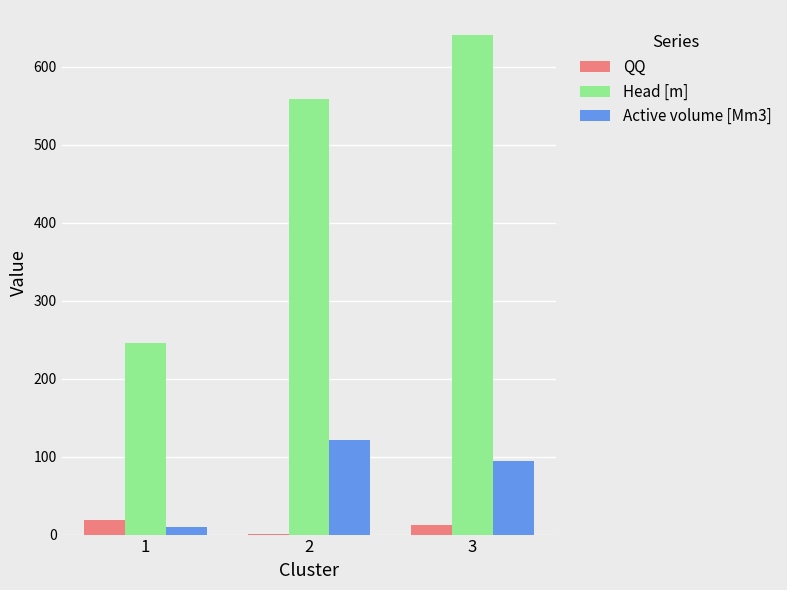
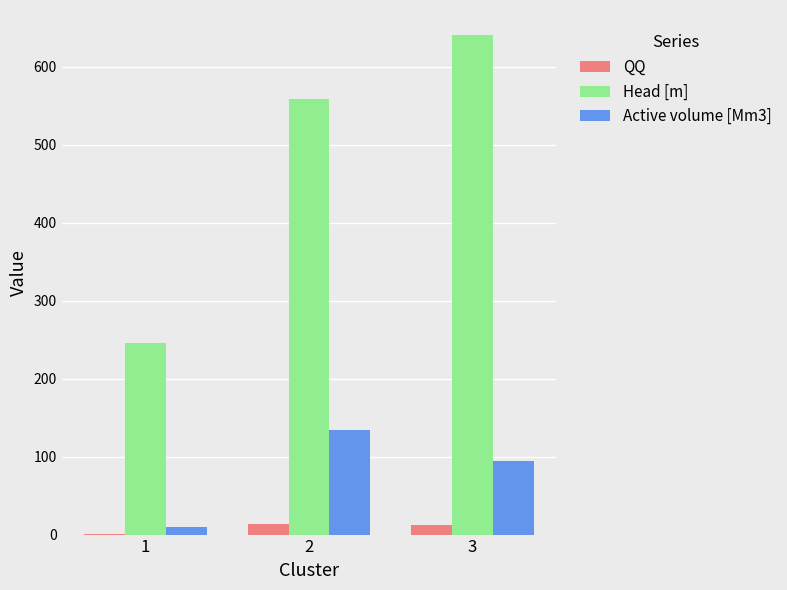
  {
    "QQ": {
-     "1": 20,
-     "2": 0,
+     "1": 0,
+     "2": 10,
      "3": 10
    },
    "Head [m]": {
      "1": 250,
      "2": 560,
      "3": 640
    },
    "Active volume [Mm3]": {
      "1": 10,
-     "2": 120,
+     "2": 130,
      "3": 90
    }
  }
